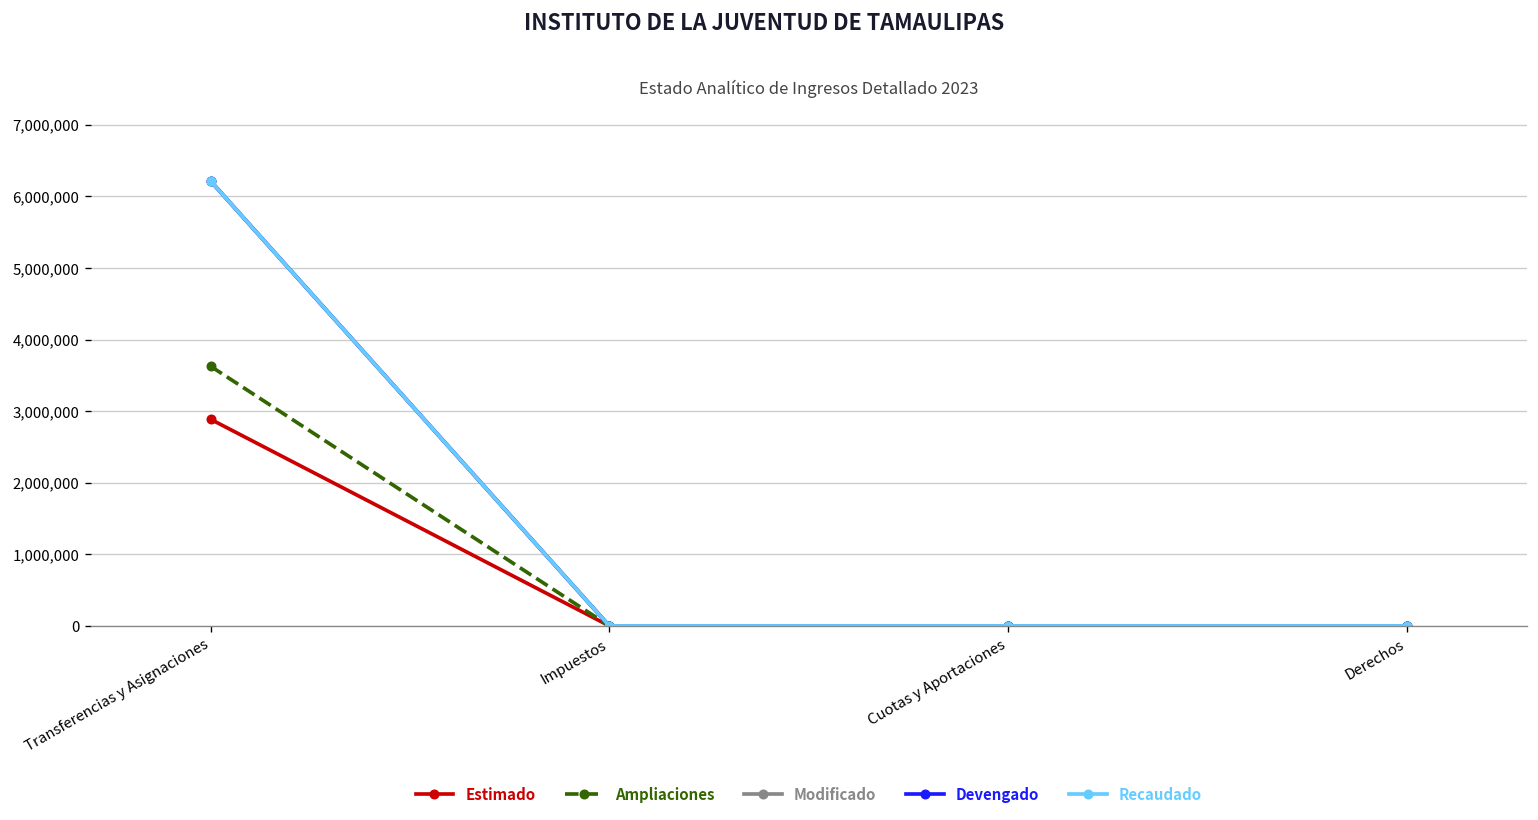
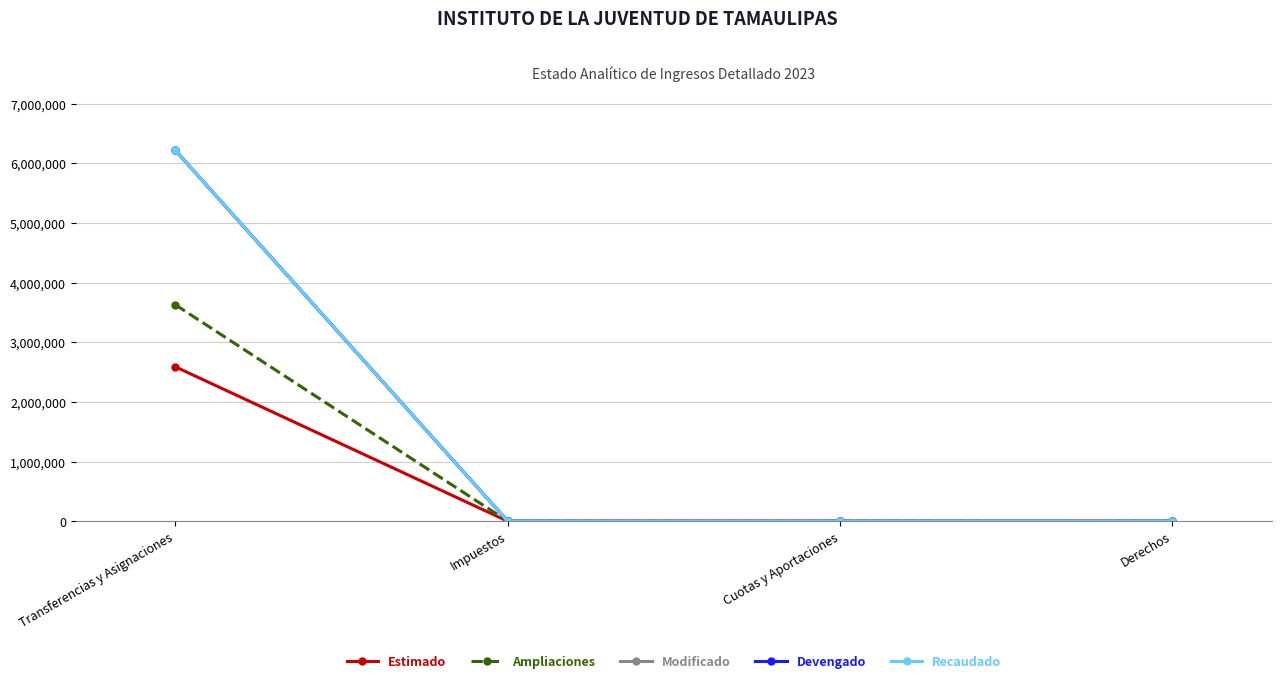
  {
    "Estimado": {
-     "Transferencias y Asignaciones": "2,900,000"
+     "Transferencias y Asignaciones": "2,600,000"
    },
    "Ampliaciones": {
      "Transferencias y Asignaciones": "3,600,000"
    },
    "Recaudado": {
      "Transferencias y Asignaciones": "6,200,000"
    }
  }
